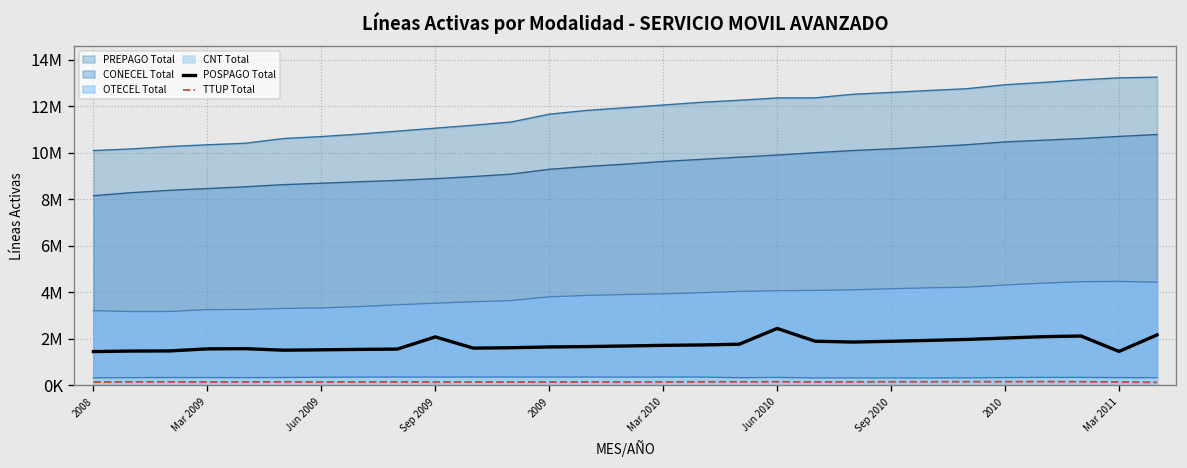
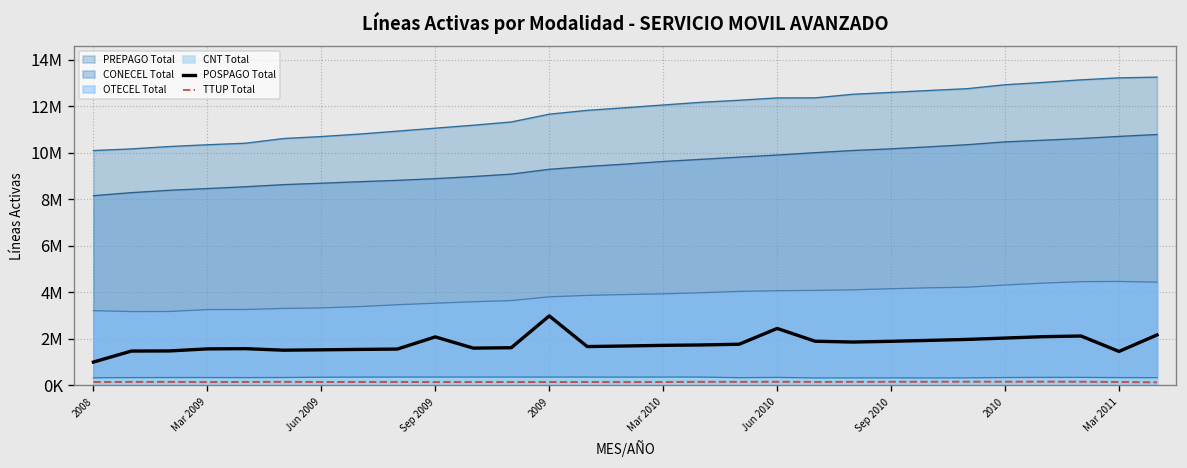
  {
    "POSPAGO Total": {
-     "2008": 1500000,
+     "2008": 1000000,
      "Mar 2009": 1600000,
      "Jun 2009": 1500000,
      "Sep 2009": 2100000,
-     "2009": 1600000,
+     "2009": 3000000,
      "Mar 2010": 1700000,
      "Jun 2010": 2400000,
      "Sep 2010": 1900000,
      "2010": 2000000,
      "Mar 2011": 1500000
    },
    "TTUP Total": {
      "2008": 100000,
      "Mar 2009": 100000,
      "Jun 2009": 100000,
      "Sep 2009": 100000,
      "2009": 100000,
      "Mar 2010": 100000,
      "Jun 2010": 200000,
      "Sep 2010": 200000,
      "2010": 200000,
      "Mar 2011": 100000
    }
  }
